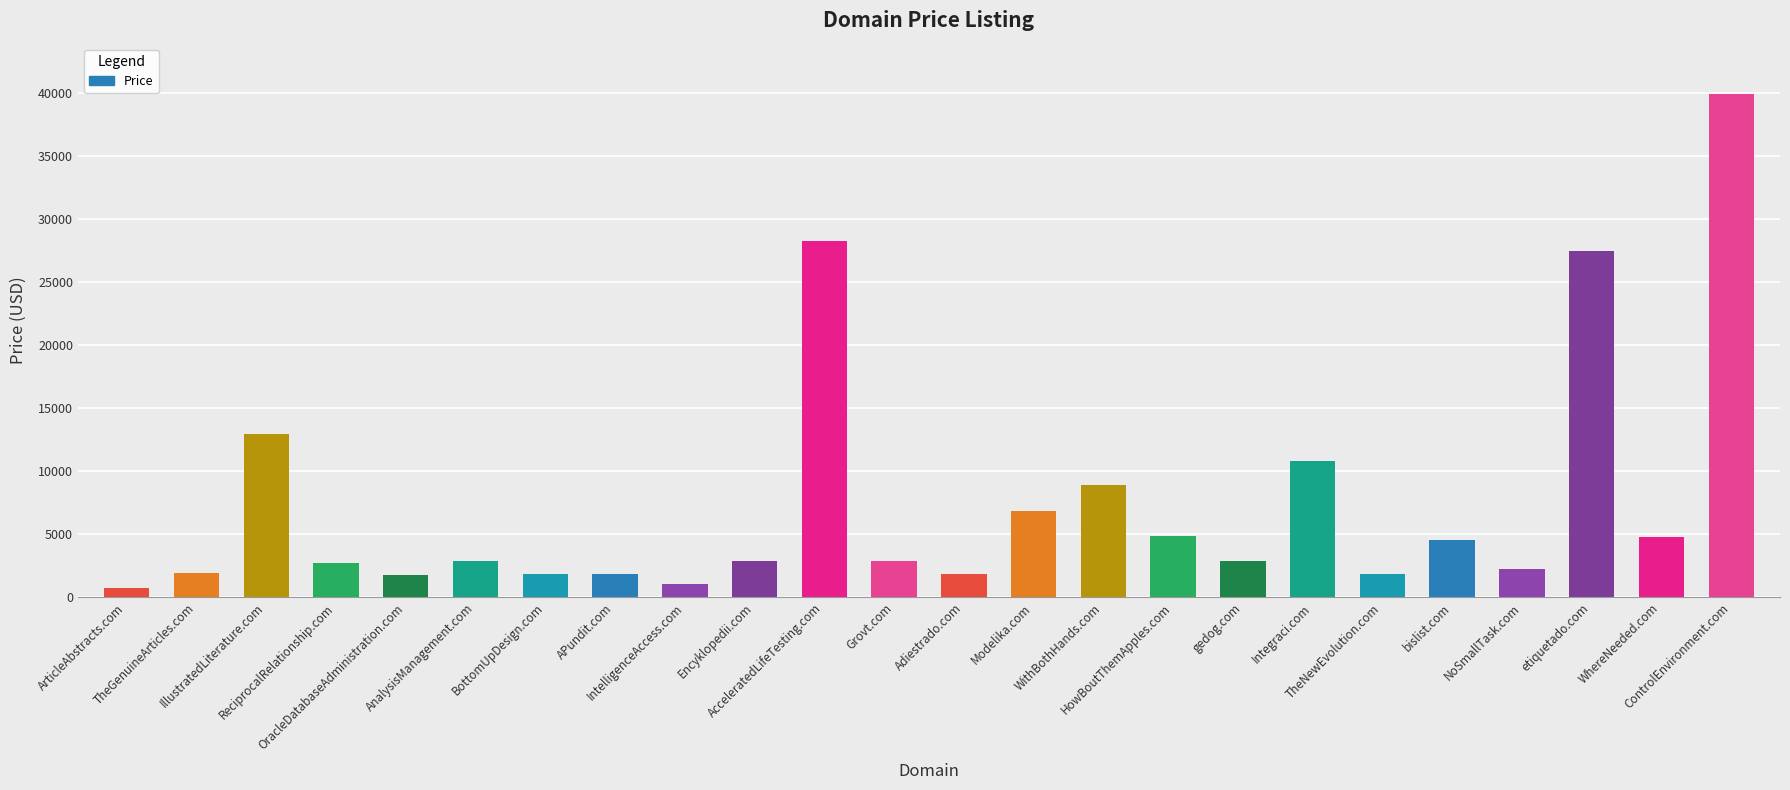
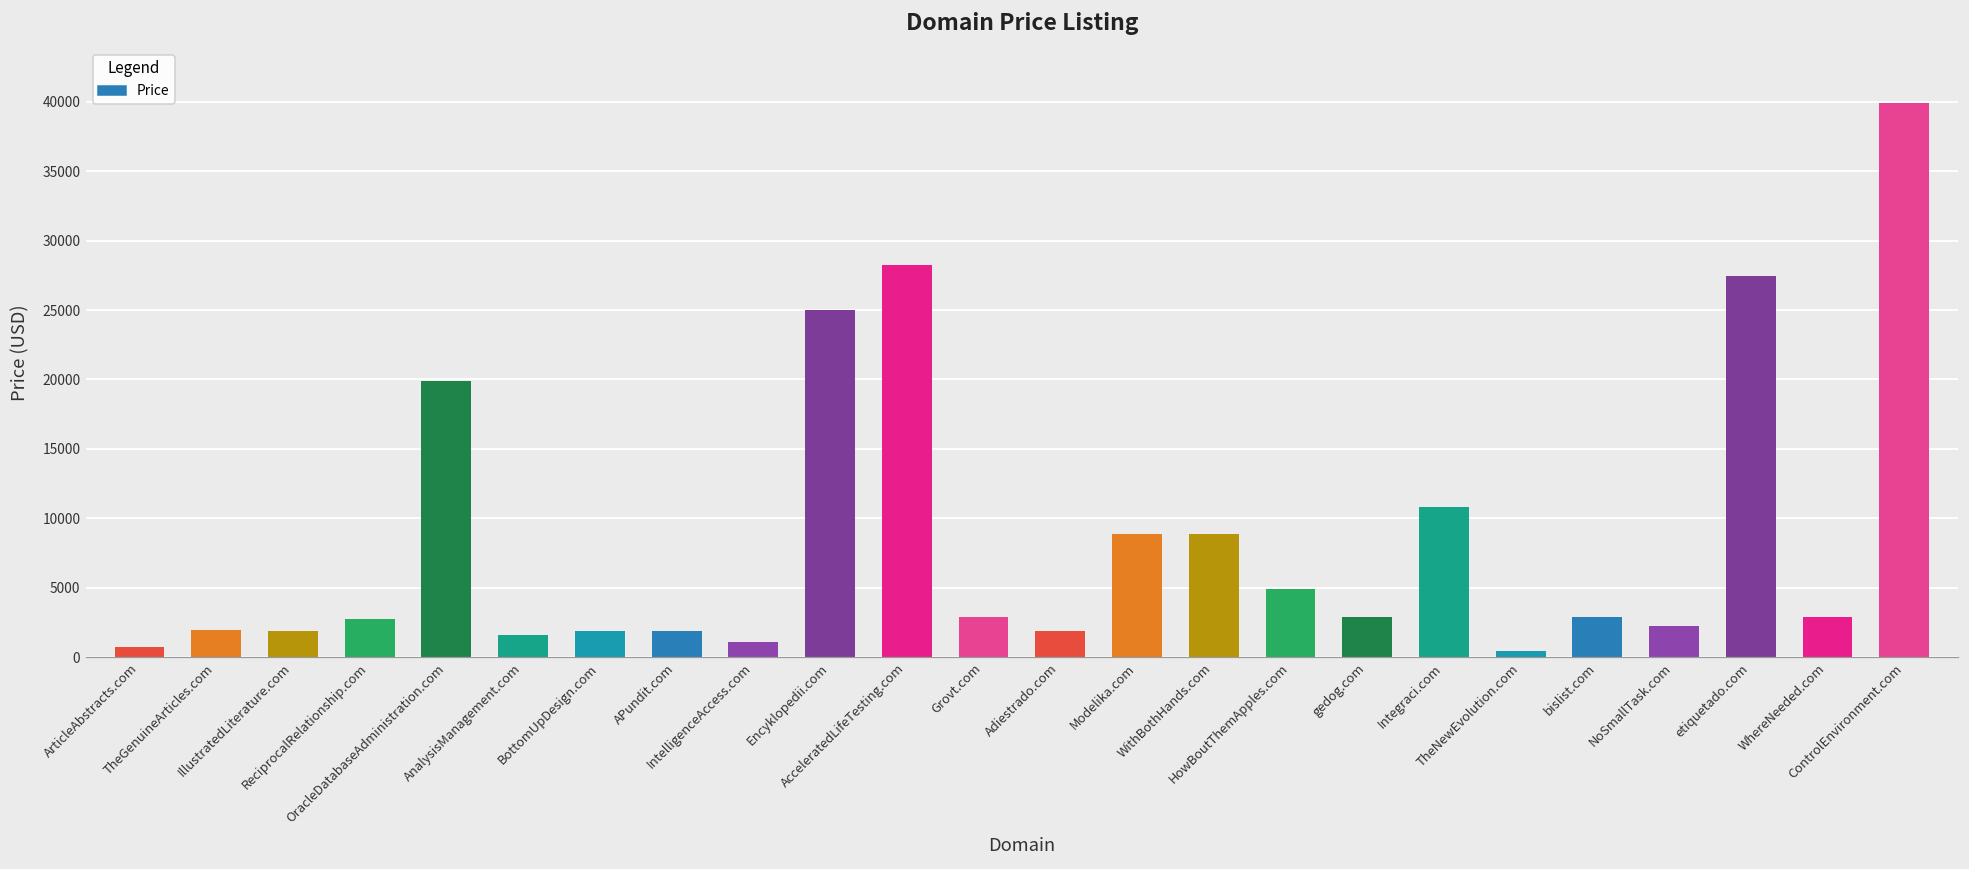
  {
    "ArticleAbstracts.com": 800,
    "TheGenuineArticles.com": 1900,
-   "IllustratedLiterature.com": 12900,
+   "IllustratedLiterature.com": 1900,
    "ReciprocalRelationship.com": 2700,
-   "OracleDatabaseAdministration.com": 1800,
-   "AnalysisManagement.com": 2900,
+   "OracleDatabaseAdministration.com": 19900,
+   "AnalysisManagement.com": 1600,
    "BottomUpDesign.com": 1900,
    "APundit.com": 1900,
    "IntelligenceAccess.com": 1100,
-   "Encyklopedii.com": 2900,
+   "Encyklopedii.com": 25000,
    "AcceleratedLifeTesting.com": 28200,
    "Grovt.com": 2900,
    "Adiestrado.com": 1900,
-   "Modelika.com": 6800,
+   "Modelika.com": 8900,
    "WithBothHands.com": 8900,
    "HowBoutThemApples.com": 4900,
    "gedog.com": 2900,
    "Integraci.com": 10800,
-   "TheNewEvolution.com": 1900,
-   "bislist.com": 4500,
+   "TheNewEvolution.com": 400,
+   "bislist.com": 2900,
    "NoSmallTask.com": 2300,
    "etiquetado.com": 27500,
-   "WhereNeeded.com": 4800,
+   "WhereNeeded.com": 2900,
    "ControlEnvironment.com": 39900
  }
